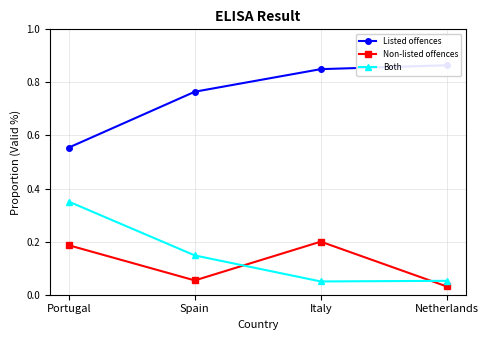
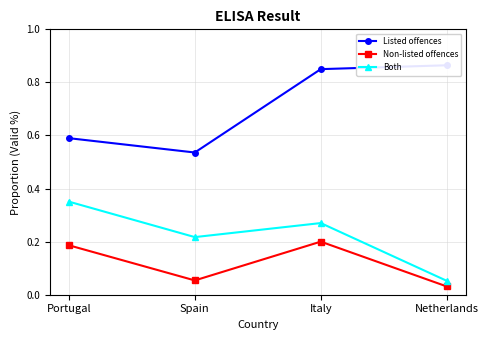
  {
    "Listed offences": {
-     "Portugal": 0.55,
-     "Spain": 0.76,
+     "Portugal": 0.59,
+     "Spain": 0.54,
      "Italy": 0.85
    },
    "Non-listed offences": {
      "Portugal": 0.19,
      "Spain": 0.05,
      "Italy": 0.20,
      "Netherlands": 0.03
    },
    "Both": {
      "Portugal": 0.35,
-     "Spain": 0.15,
-     "Italy": 0.05,
+     "Spain": 0.22,
+     "Italy": 0.27,
      "Netherlands": 0.05
    }
  }
